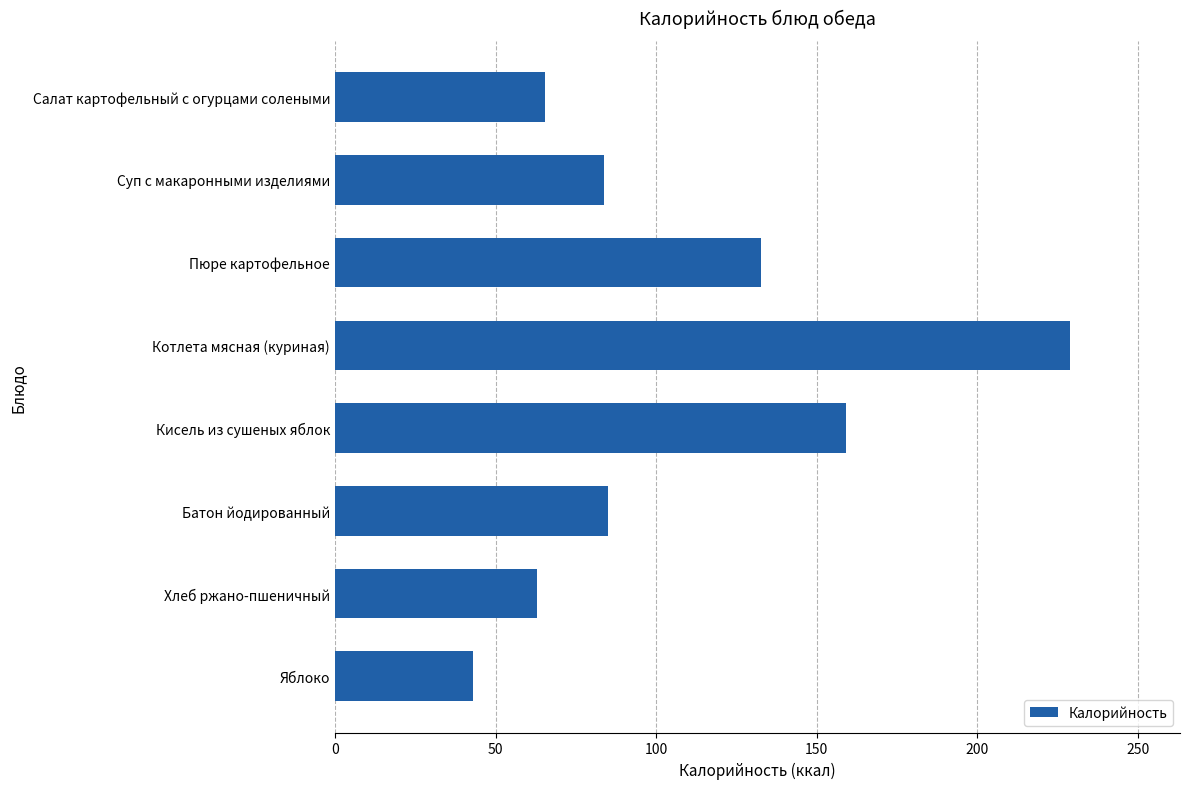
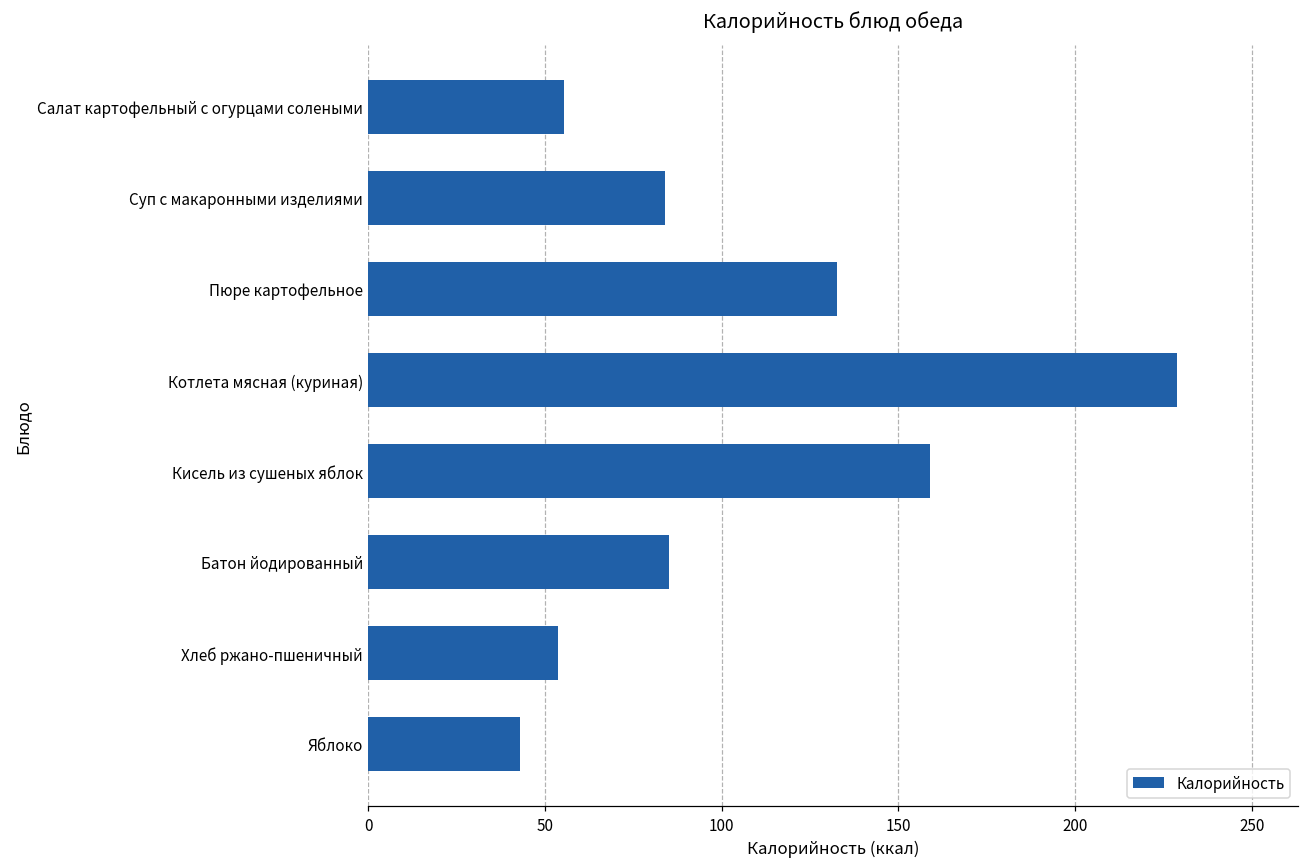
  {
-   "Салат картофельный с огурцами солеными": 65,
+   "Салат картофельный с огурцами солеными": 55,
    "Суп с макаронными изделиями": 84,
    "Пюре картофельное": 133,
    "Котлета мясная (куриная)": 229,
    "Кисель из сушеных яблок": 159,
    "Батон йодированный": 85,
-   "Хлеб ржано-пшеничный": 63,
+   "Хлеб ржано-пшеничный": 54,
    "Яблоко": 43
  }
